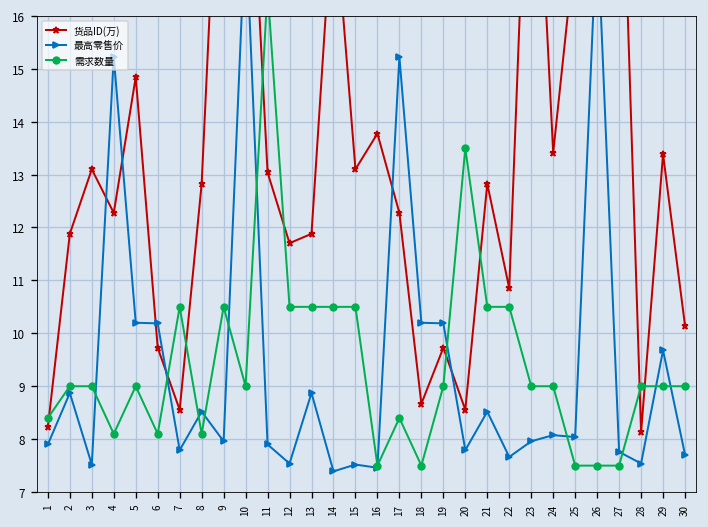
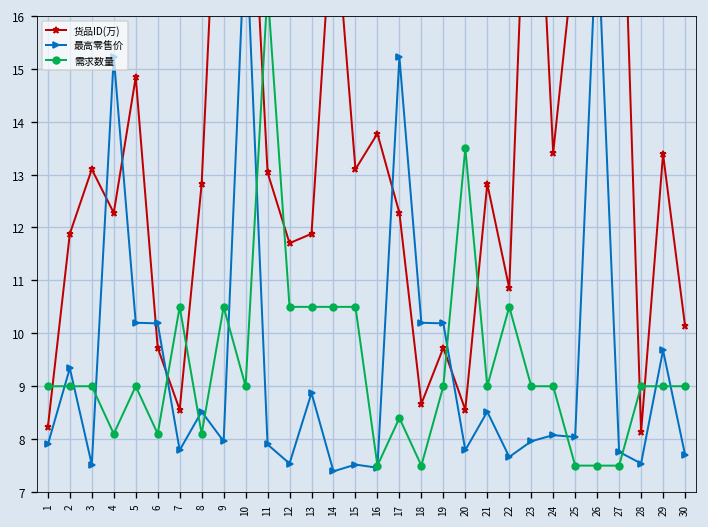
  {
    "货品ID(万)": {
      "1": 8.2,
      "2": 11.9,
      "3": 13.1,
      "4": 12.3,
      "5": 14.8,
      "6": 9.7,
      "7": 8.6,
      "8": 12.8,
      "11": 13.0,
      "12": 11.7,
      "13": 11.9,
      "15": 13.1,
      "16": 13.8,
      "17": 12.3,
      "18": 8.7,
      "19": 9.7,
      "20": 8.6,
      "21": 12.8,
      "22": 10.9,
      "24": 13.4,
      "28": 8.1,
      "29": 13.4,
      "30": 10.1
    },
    "最高零售价": {
      "1": 7.9,
-     "2": 8.9,
+     "2": 9.3,
      "3": 7.5,
      "5": 10.2,
      "6": 10.2,
      "7": 7.8,
      "8": 8.5,
      "9": 8.0,
      "11": 7.9,
      "12": 7.5,
      "13": 8.9,
      "14": 7.4,
      "15": 7.5,
      "17": 15.2,
      "18": 10.2,
      "19": 10.2,
      "20": 7.8,
      "21": 8.5,
      "22": 7.7,
      "23": 8.0,
      "24": 8.1,
      "25": 8.0,
      "27": 7.8,
      "28": 7.5,
      "29": 9.7,
      "30": 7.7
    },
    "需求数量": {
-     "1": 8.4,
+     "1": 9.0,
      "2": 9.0,
      "3": 9.0,
      "4": 8.1,
      "5": 9.0,
      "6": 8.1,
      "7": 10.5,
      "8": 8.1,
      "9": 10.5,
      "10": 9.0,
      "12": 10.5,
      "13": 10.5,
      "14": 10.5,
      "15": 10.5,
      "17": 8.4,
      "18": 7.5,
      "19": 9.0,
      "20": 13.5,
-     "21": 10.5,
+     "21": 9.0,
      "22": 10.5,
      "23": 9.0,
      "24": 9.0,
      "25": 7.5,
      "26": 7.5,
      "27": 7.5,
      "28": 9.0,
      "29": 9.0,
      "30": 9.0
    }
  }
